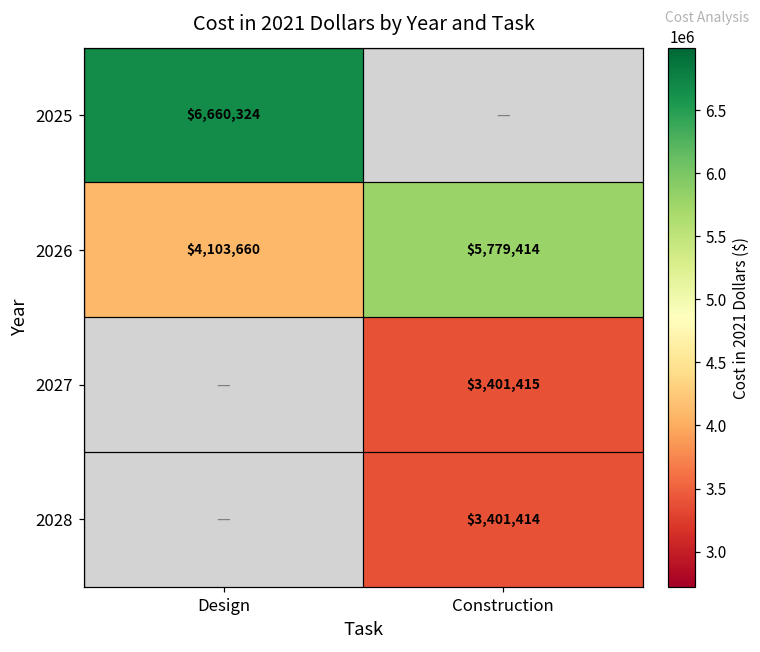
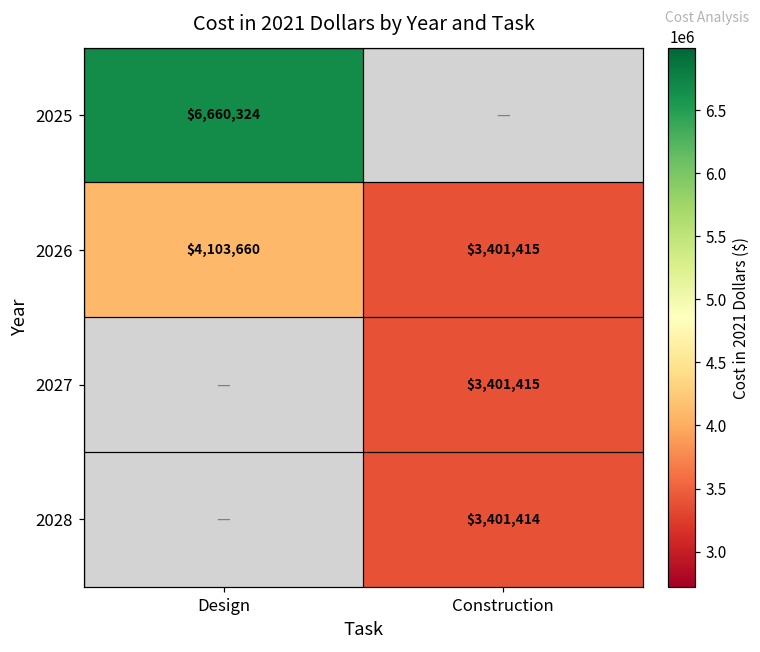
  {
    "2025": {
      "Design": "$6,660,324"
    },
    "2026": {
      "Design": "$4,103,660",
-     "Construction": "$5,779,414"
+     "Construction": "$3,401,415"
    },
    "2027": {
      "Construction": "$3,401,415"
    },
    "2028": {
      "Construction": "$3,401,414"
    }
  }
